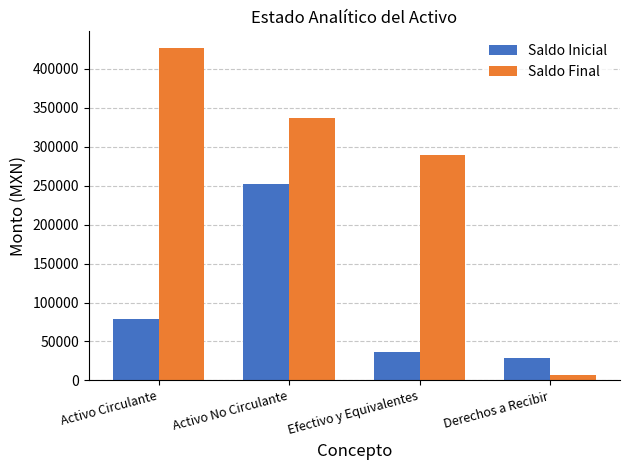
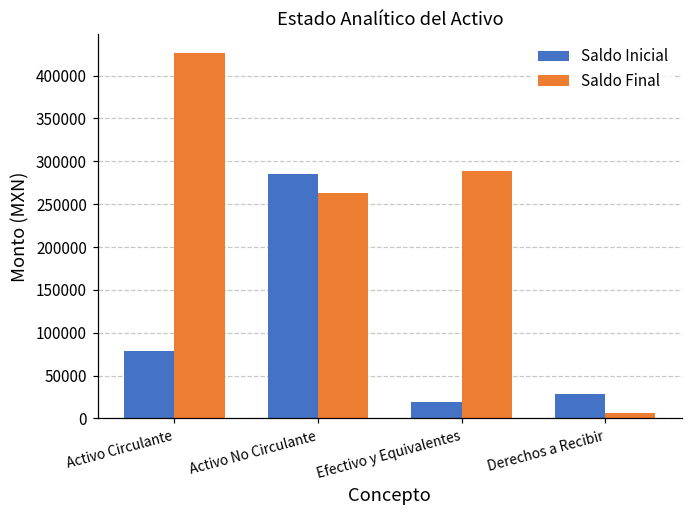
  {
    "Saldo Inicial": {
      "Activo Circulante": 80000,
-     "Activo No Circulante": 250000,
-     "Efectivo y Equivalentes": 40000,
+     "Activo No Circulante": 290000,
+     "Efectivo y Equivalentes": 20000,
      "Derechos a Recibir": 30000
    },
    "Saldo Final": {
      "Activo Circulante": 430000,
-     "Activo No Circulante": 340000,
+     "Activo No Circulante": 260000,
      "Efectivo y Equivalentes": 290000,
      "Derechos a Recibir": 10000
    }
  }
